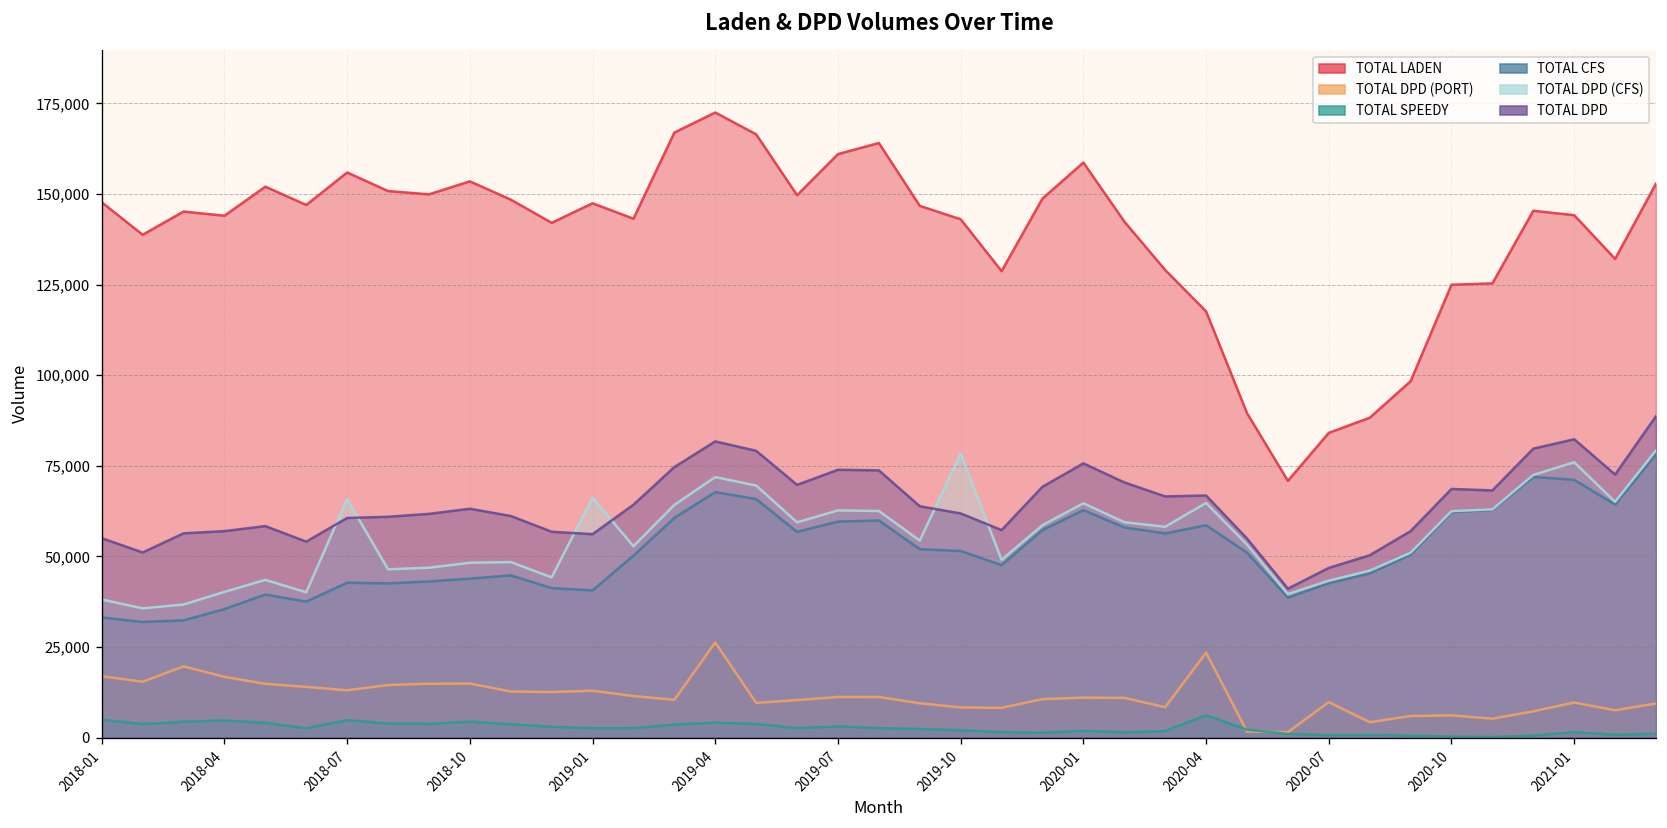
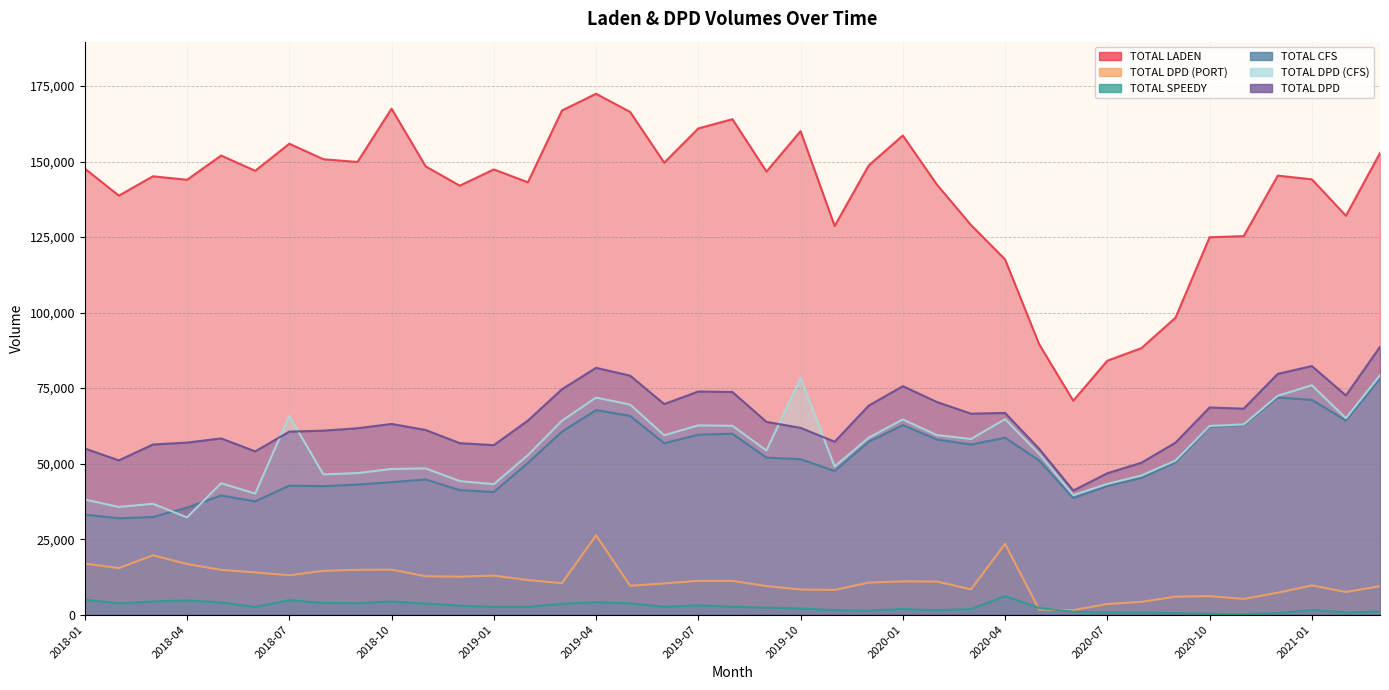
  {
    "TOTAL LADEN": {
      "2018-01": "148,000",
      "2018-04": "144,000",
      "2018-07": "156,000",
-     "2018-10": "153,000",
+     "2018-10": "168,000",
      "2019-01": "147,000",
      "2019-04": "172,000",
      "2019-07": "161,000",
-     "2019-10": "143,000",
+     "2019-10": "160,000",
      "2020-01": "159,000",
      "2020-04": "118,000",
      "2020-07": "84,000",
      "2020-10": "125,000",
      "2021-01": "144,000"
    },
    "TOTAL DPD (PORT)": {
      "2018-01": "17,000",
      "2018-04": "17,000",
      "2018-07": "13,000",
      "2018-10": "15,000",
      "2019-01": "13,000",
      "2019-04": "26,000",
      "2019-07": "11,000",
      "2019-10": "8,000",
      "2020-01": "11,000",
      "2020-04": "23,000",
-     "2020-07": "10,000",
+     "2020-07": "4,000",
      "2020-10": "6,000",
      "2021-01": "10,000"
    },
    "TOTAL DPD (CFS)": {
      "2018-01": "38,000",
-     "2018-04": "40,000",
+     "2018-04": "32,000",
      "2018-07": "66,000",
      "2018-10": "48,000",
-     "2019-01": "66,000",
+     "2019-01": "43,000",
      "2019-04": "72,000",
      "2019-07": "63,000",
      "2019-10": "78,000",
      "2020-01": "65,000",
      "2020-04": "65,000",
      "2021-01": "76,000"
    }
  }
